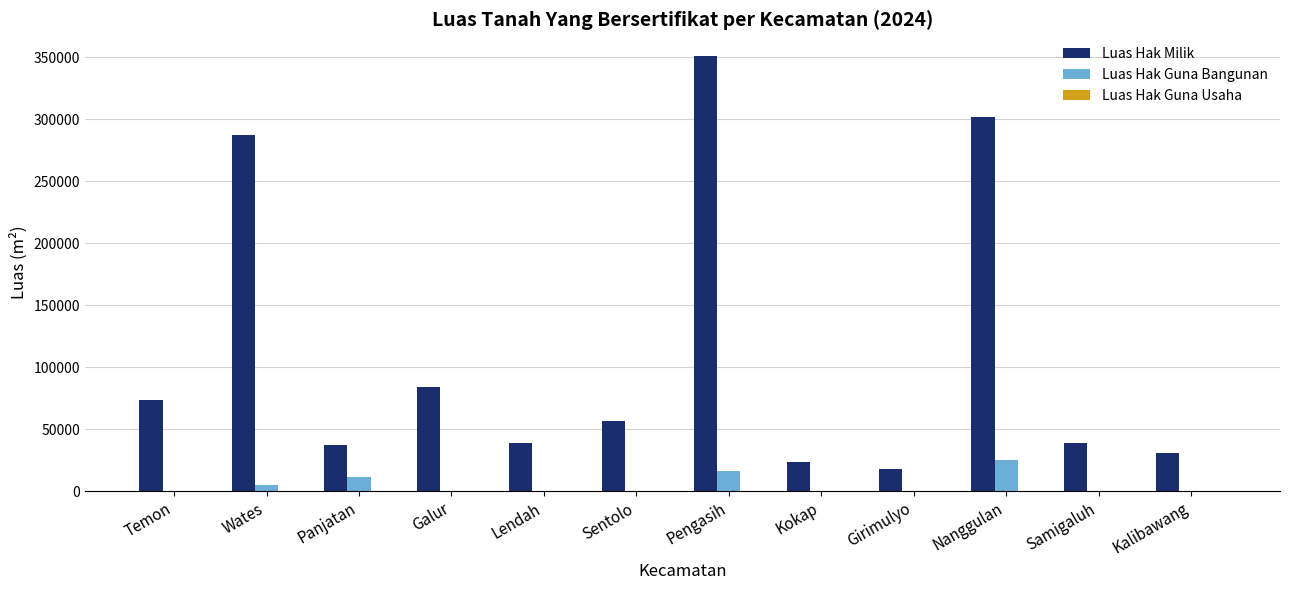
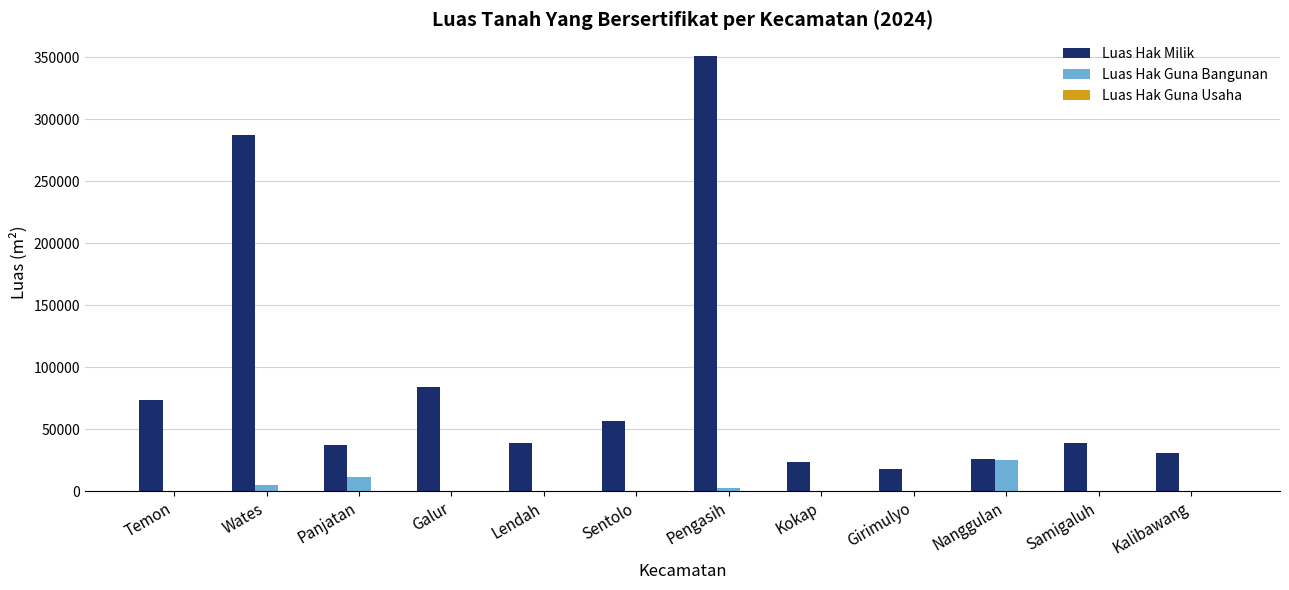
  {
    "Luas Hak Milik": {
      "Temon": 73000,
      "Wates": 288000,
      "Panjatan": 37000,
      "Galur": 84000,
      "Lendah": 39000,
      "Sentolo": 57000,
      "Pengasih": 351000,
      "Kokap": 23000,
      "Girimulyo": 18000,
-     "Nanggulan": 302000,
+     "Nanggulan": 26000,
      "Samigaluh": 39000,
      "Kalibawang": 31000
    },
    "Luas Hak Guna Bangunan": {
      "Temon": 0,
      "Wates": 5000,
      "Panjatan": 11000,
      "Galur": 0,
      "Lendah": 0,
      "Sentolo": 0,
-     "Pengasih": 16000,
+     "Pengasih": 2000,
      "Kokap": 0,
      "Girimulyo": 0,
      "Nanggulan": 25000,
      "Samigaluh": 0,
      "Kalibawang": 0
    },
    "Luas Hak Guna Usaha": {
      "Temon": 0,
      "Wates": 0,
      "Panjatan": 0,
      "Galur": 0,
      "Lendah": 0,
      "Sentolo": 0,
      "Pengasih": 0,
      "Kokap": 0,
      "Girimulyo": 0,
      "Nanggulan": 0,
      "Samigaluh": 0,
      "Kalibawang": 0
    }
  }
